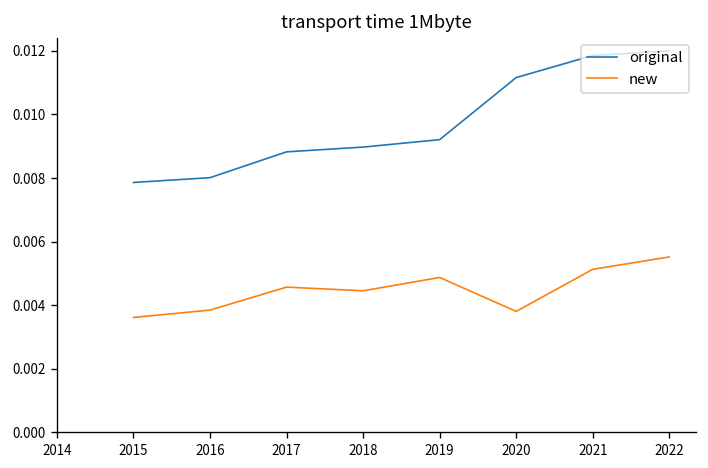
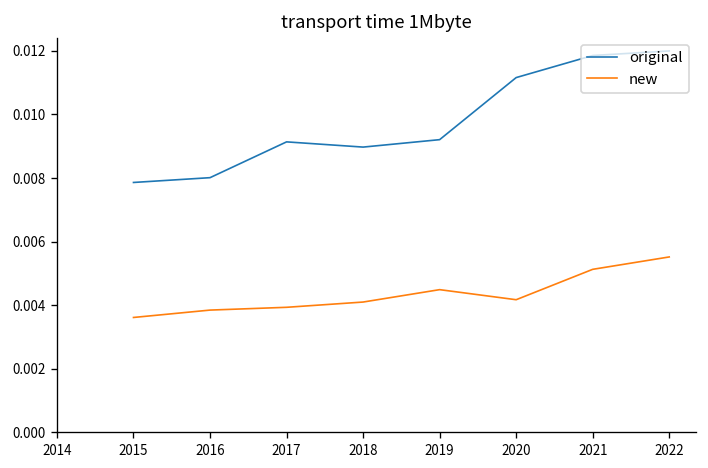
  {
    "original": {
      "2015": 0.0079,
      "2016": 0.0080,
-     "2017": 0.0088,
+     "2017": 0.0091,
      "2018": 0.0090,
      "2019": 0.0092,
      "2020": 0.0112
    },
    "new": {
      "2015": 0.0036,
      "2016": 0.0038,
-     "2017": 0.0046,
-     "2018": 0.0045,
-     "2019": 0.0049,
-     "2020": 0.0038,
+     "2017": 0.0039,
+     "2018": 0.0041,
+     "2019": 0.0045,
+     "2020": 0.0042,
      "2021": 0.0051,
      "2022": 0.0055
    }
  }
